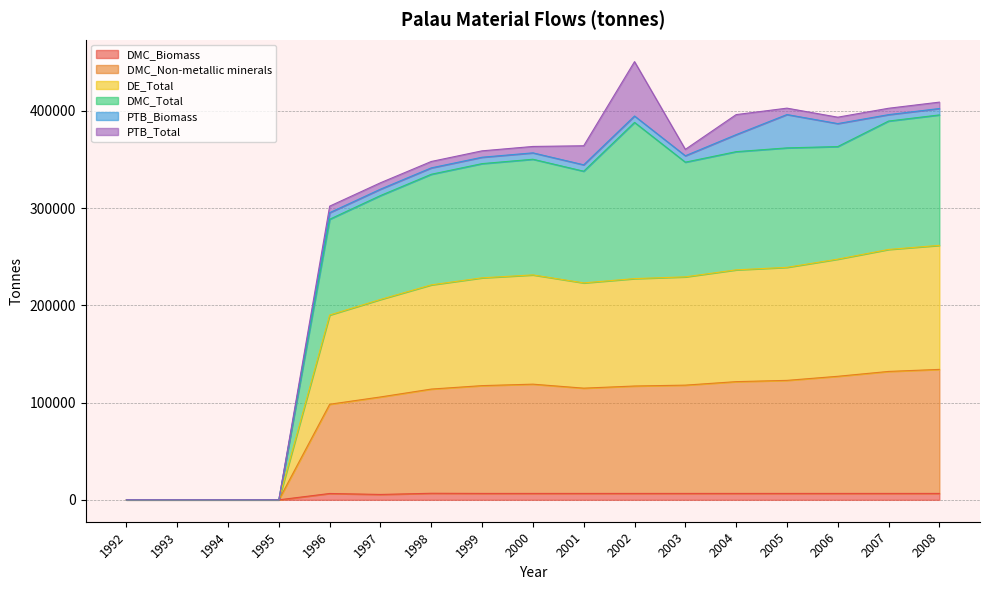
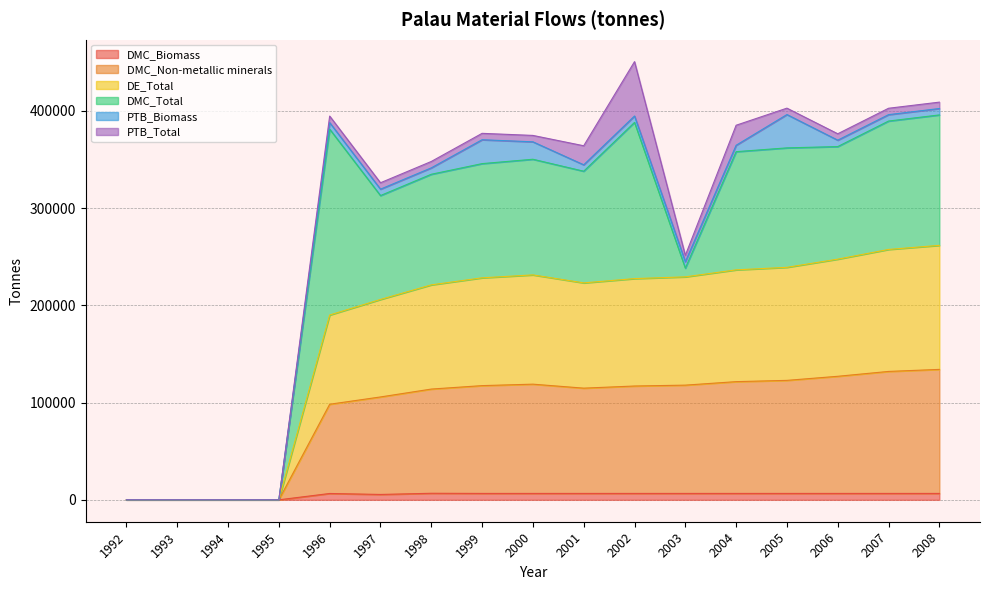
  {
    "DE_Total": {
      "1996": 90000,
      "1997": 100000,
      "1998": 110000,
      "1999": 110000,
      "2000": 110000,
      "2001": 110000,
      "2002": 110000,
      "2003": 110000,
      "2004": 120000,
      "2005": 120000,
      "2006": 120000,
      "2007": 130000,
      "2008": 130000
    },
    "DMC_Total": {
-     "1996": 100000,
+     "1996": 190000,
      "1997": 110000,
      "1998": 110000,
      "1999": 120000,
      "2000": 120000,
      "2001": 110000,
      "2002": 160000,
-     "2003": 120000,
+     "2003": 10000,
      "2004": 120000,
      "2005": 120000,
      "2006": 120000,
      "2007": 130000,
      "2008": 130000
    },
    "PTB_Biomass": {
      "1996": 10000,
      "1997": 10000,
      "1998": 10000,
-     "1999": 10000,
-     "2000": 10000,
+     "1999": 20000,
+     "2000": 20000,
      "2001": 10000,
      "2002": 10000,
      "2003": 10000,
-     "2004": 20000,
+     "2004": 10000,
      "2005": 30000,
-     "2006": 20000,
+     "2006": 10000,
      "2007": 10000,
      "2008": 10000
    },
    "PTB_Total": {
      "1996": 10000,
      "1997": 10000,
      "1998": 10000,
      "1999": 10000,
      "2000": 10000,
      "2001": 20000,
      "2002": 60000,
      "2003": 10000,
      "2004": 20000,
      "2005": 10000,
      "2006": 10000,
      "2007": 10000,
      "2008": 10000
    }
  }
